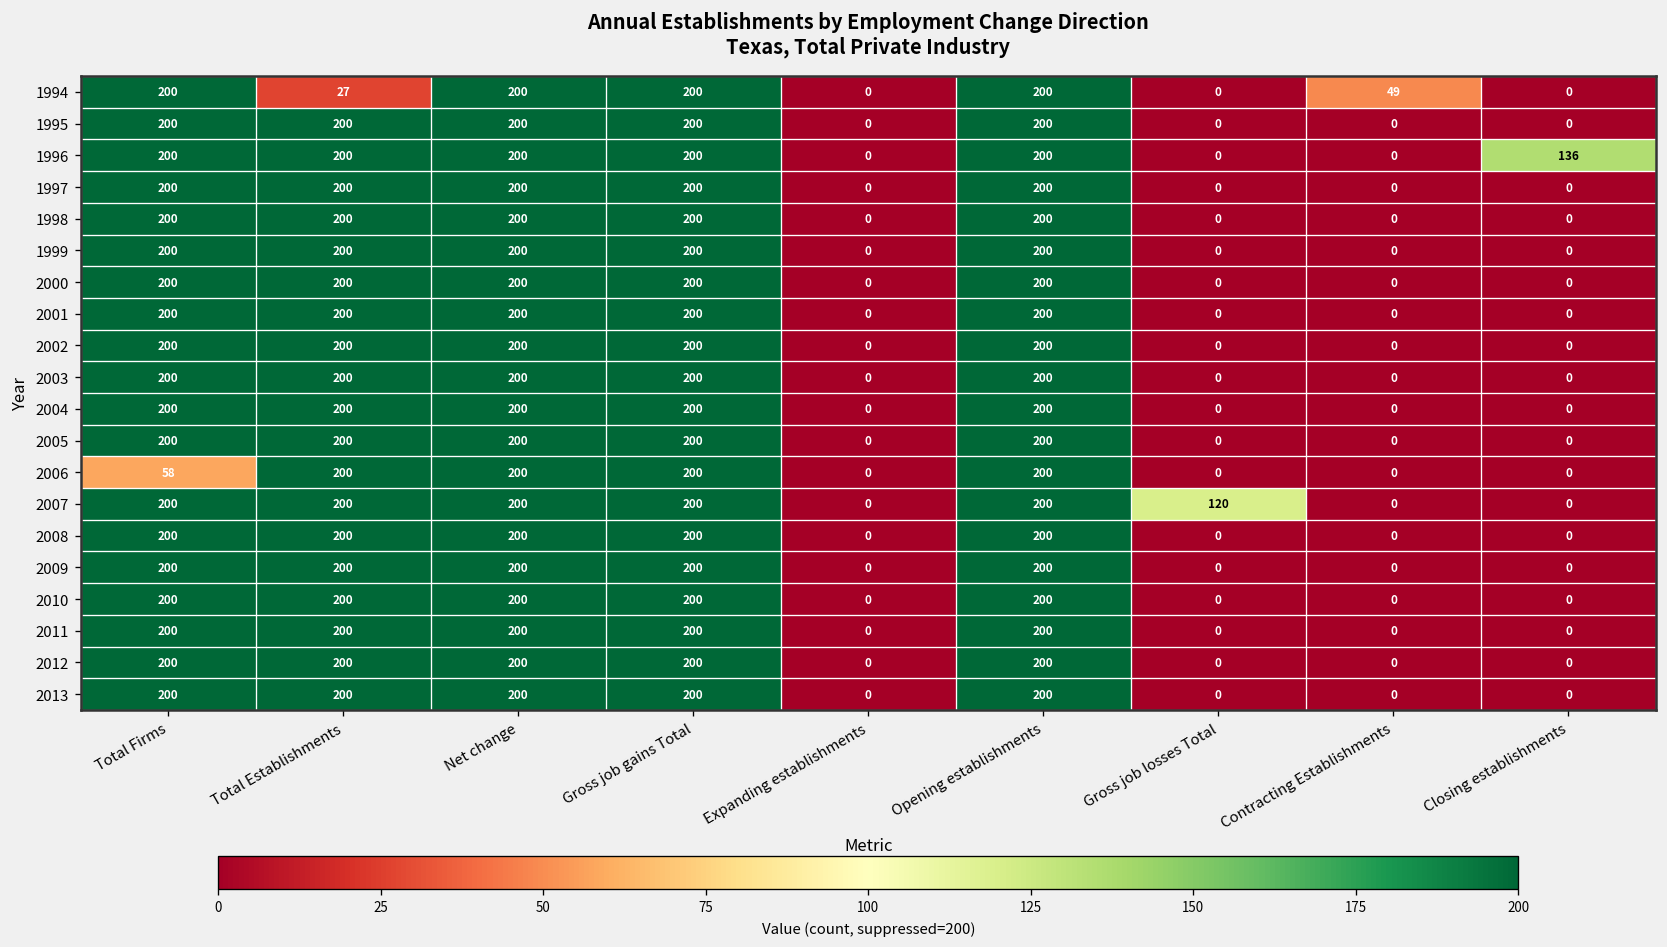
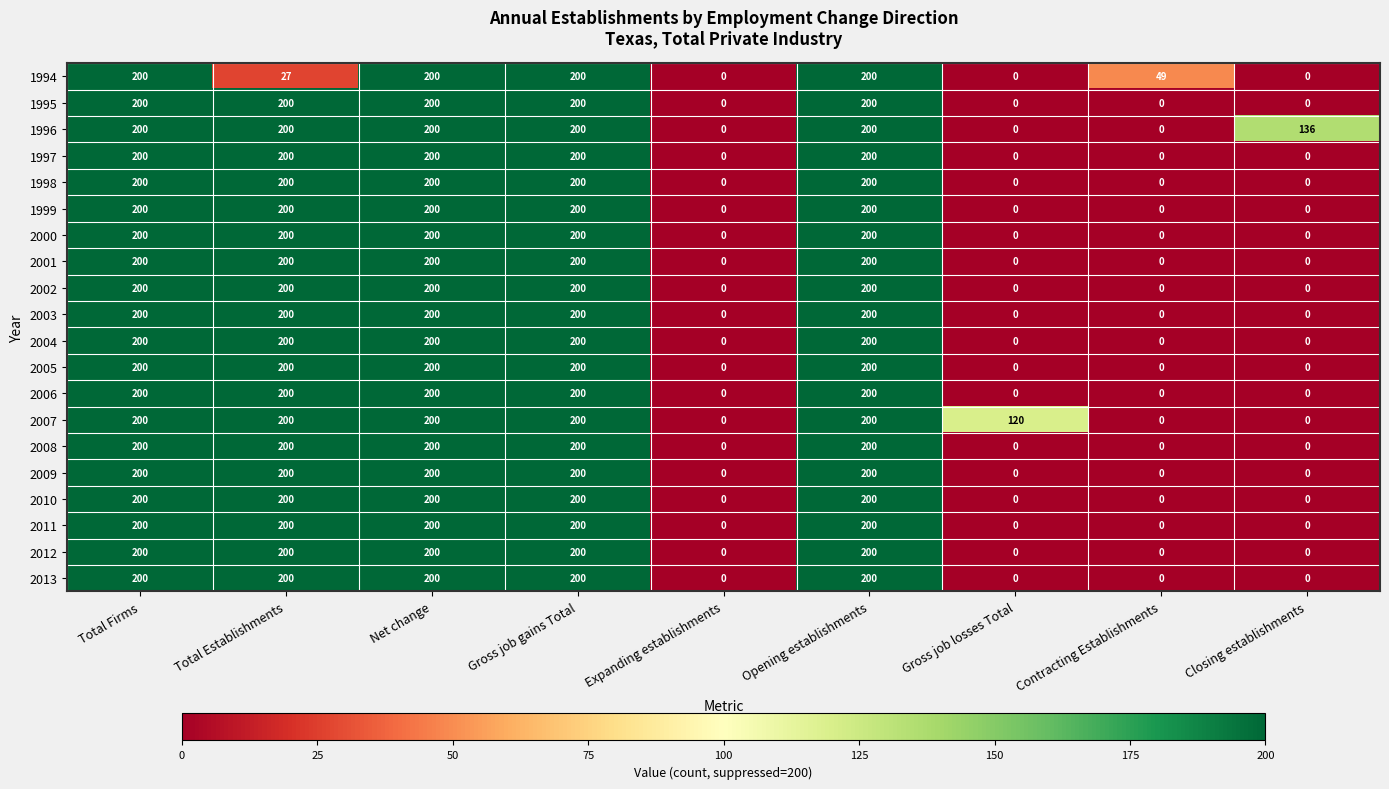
  {
    "1994": {
      "Total Firms": 200,
      "Total Establishments": 27,
      "Net change": 200,
      "Gross job gains Total": 200,
      "Expanding establishments": 0,
      "Opening establishments": 200,
      "Gross job losses Total": 0,
      "Contracting Establishments": 49,
      "Closing establishments": 0
    },
    "1995": {
      "Total Firms": 200,
      "Total Establishments": 200,
      "Net change": 200,
      "Gross job gains Total": 200,
      "Expanding establishments": 0,
      "Opening establishments": 200,
      "Gross job losses Total": 0,
      "Contracting Establishments": 0,
      "Closing establishments": 0
    },
    "1996": {
      "Total Firms": 200,
      "Total Establishments": 200,
      "Net change": 200,
      "Gross job gains Total": 200,
      "Expanding establishments": 0,
      "Opening establishments": 200,
      "Gross job losses Total": 0,
      "Contracting Establishments": 0,
      "Closing establishments": 136
    },
    "1997": {
      "Total Firms": 200,
      "Total Establishments": 200,
      "Net change": 200,
      "Gross job gains Total": 200,
      "Expanding establishments": 0,
      "Opening establishments": 200,
      "Gross job losses Total": 0,
      "Contracting Establishments": 0,
      "Closing establishments": 0
    },
    "1998": {
      "Total Firms": 200,
      "Total Establishments": 200,
      "Net change": 200,
      "Gross job gains Total": 200,
      "Expanding establishments": 0,
      "Opening establishments": 200,
      "Gross job losses Total": 0,
      "Contracting Establishments": 0,
      "Closing establishments": 0
    },
    "1999": {
      "Total Firms": 200,
      "Total Establishments": 200,
      "Net change": 200,
      "Gross job gains Total": 200,
      "Expanding establishments": 0,
      "Opening establishments": 200,
      "Gross job losses Total": 0,
      "Contracting Establishments": 0,
      "Closing establishments": 0
    },
    "2000": {
      "Total Firms": 200,
      "Total Establishments": 200,
      "Net change": 200,
      "Gross job gains Total": 200,
      "Expanding establishments": 0,
      "Opening establishments": 200,
      "Gross job losses Total": 0,
      "Contracting Establishments": 0,
      "Closing establishments": 0
    },
    "2001": {
      "Total Firms": 200,
      "Total Establishments": 200,
      "Net change": 200,
      "Gross job gains Total": 200,
      "Expanding establishments": 0,
      "Opening establishments": 200,
      "Gross job losses Total": 0,
      "Contracting Establishments": 0,
      "Closing establishments": 0
    },
    "2002": {
      "Total Firms": 200,
      "Total Establishments": 200,
      "Net change": 200,
      "Gross job gains Total": 200,
      "Expanding establishments": 0,
      "Opening establishments": 200,
      "Gross job losses Total": 0,
      "Contracting Establishments": 0,
      "Closing establishments": 0
    },
    "2003": {
      "Total Firms": 200,
      "Total Establishments": 200,
      "Net change": 200,
      "Gross job gains Total": 200,
      "Expanding establishments": 0,
      "Opening establishments": 200,
      "Gross job losses Total": 0,
      "Contracting Establishments": 0,
      "Closing establishments": 0
    },
    "2004": {
      "Total Firms": 200,
      "Total Establishments": 200,
      "Net change": 200,
      "Gross job gains Total": 200,
      "Expanding establishments": 0,
      "Opening establishments": 200,
      "Gross job losses Total": 0,
      "Contracting Establishments": 0,
      "Closing establishments": 0
    },
    "2005": {
      "Total Firms": 200,
      "Total Establishments": 200,
      "Net change": 200,
      "Gross job gains Total": 200,
      "Expanding establishments": 0,
      "Opening establishments": 200,
      "Gross job losses Total": 0,
      "Contracting Establishments": 0,
      "Closing establishments": 0
    },
    "2006": {
-     "Total Firms": 58,
+     "Total Firms": 200,
      "Total Establishments": 200,
      "Net change": 200,
      "Gross job gains Total": 200,
      "Expanding establishments": 0,
      "Opening establishments": 200,
      "Gross job losses Total": 0,
      "Contracting Establishments": 0,
      "Closing establishments": 0
    },
    "2007": {
      "Total Firms": 200,
      "Total Establishments": 200,
      "Net change": 200,
      "Gross job gains Total": 200,
      "Expanding establishments": 0,
      "Opening establishments": 200,
      "Gross job losses Total": 120,
      "Contracting Establishments": 0,
      "Closing establishments": 0
    },
    "2008": {
      "Total Firms": 200,
      "Total Establishments": 200,
      "Net change": 200,
      "Gross job gains Total": 200,
      "Expanding establishments": 0,
      "Opening establishments": 200,
      "Gross job losses Total": 0,
      "Contracting Establishments": 0,
      "Closing establishments": 0
    },
    "2009": {
      "Total Firms": 200,
      "Total Establishments": 200,
      "Net change": 200,
      "Gross job gains Total": 200,
      "Expanding establishments": 0,
      "Opening establishments": 200,
      "Gross job losses Total": 0,
      "Contracting Establishments": 0,
      "Closing establishments": 0
    },
    "2010": {
      "Total Firms": 200,
      "Total Establishments": 200,
      "Net change": 200,
      "Gross job gains Total": 200,
      "Expanding establishments": 0,
      "Opening establishments": 200,
      "Gross job losses Total": 0,
      "Contracting Establishments": 0,
      "Closing establishments": 0
    },
    "2011": {
      "Total Firms": 200,
      "Total Establishments": 200,
      "Net change": 200,
      "Gross job gains Total": 200,
      "Expanding establishments": 0,
      "Opening establishments": 200,
      "Gross job losses Total": 0,
      "Contracting Establishments": 0,
      "Closing establishments": 0
    },
    "2012": {
      "Total Firms": 200,
      "Total Establishments": 200,
      "Net change": 200,
      "Gross job gains Total": 200,
      "Expanding establishments": 0,
      "Opening establishments": 200,
      "Gross job losses Total": 0,
      "Contracting Establishments": 0,
      "Closing establishments": 0
    },
    "2013": {
      "Total Firms": 200,
      "Total Establishments": 200,
      "Net change": 200,
      "Gross job gains Total": 200,
      "Expanding establishments": 0,
      "Opening establishments": 200,
      "Gross job losses Total": 0,
      "Contracting Establishments": 0,
      "Closing establishments": 0
    }
  }
